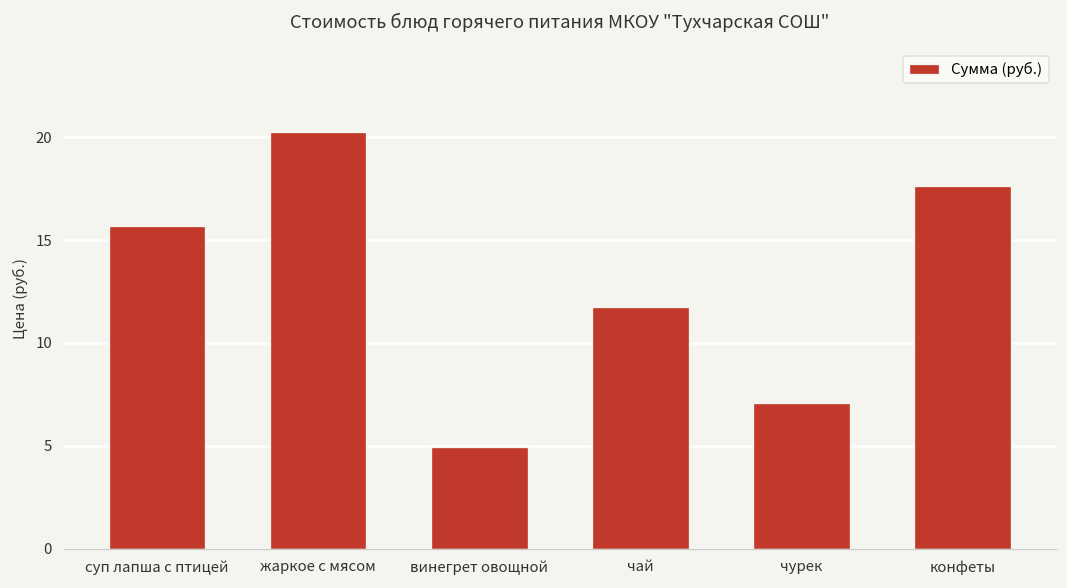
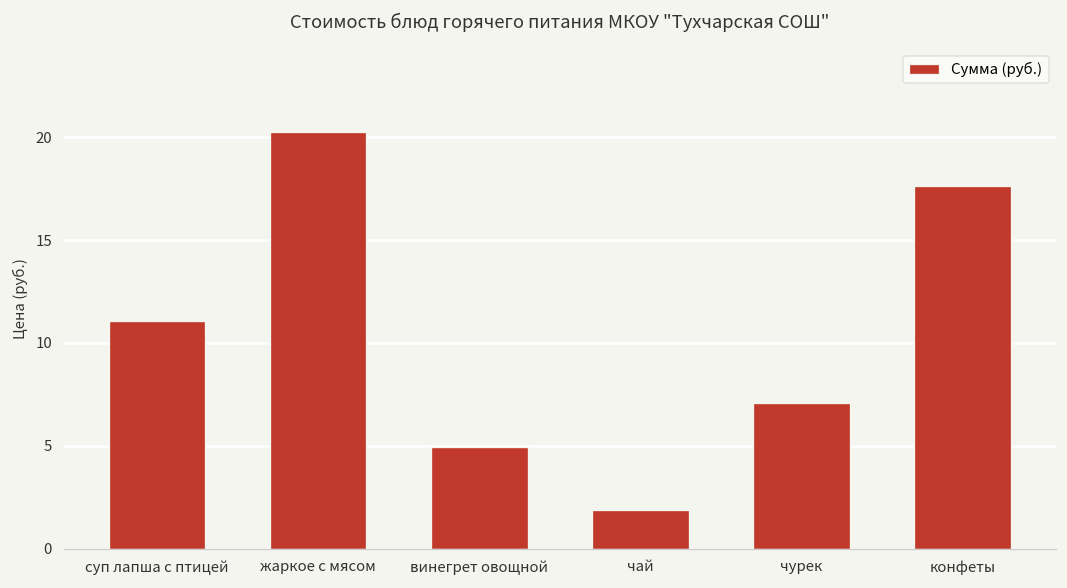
  {
-   "суп лапша с птицей": 15.7,
+   "суп лапша с птицей": 11.1,
    "жаркое с мясом": 20.3,
    "винегрет овощной": 4.9,
-   "чай": 11.8,
+   "чай": 1.9,
    "чурек": 7.1,
    "конфеты": 17.6
  }
